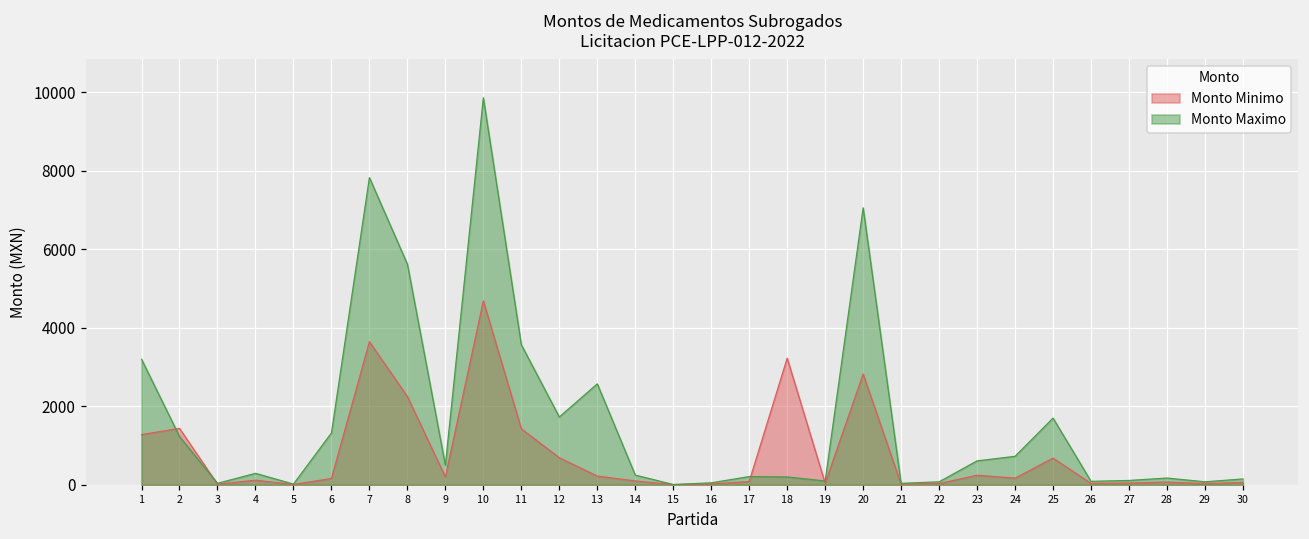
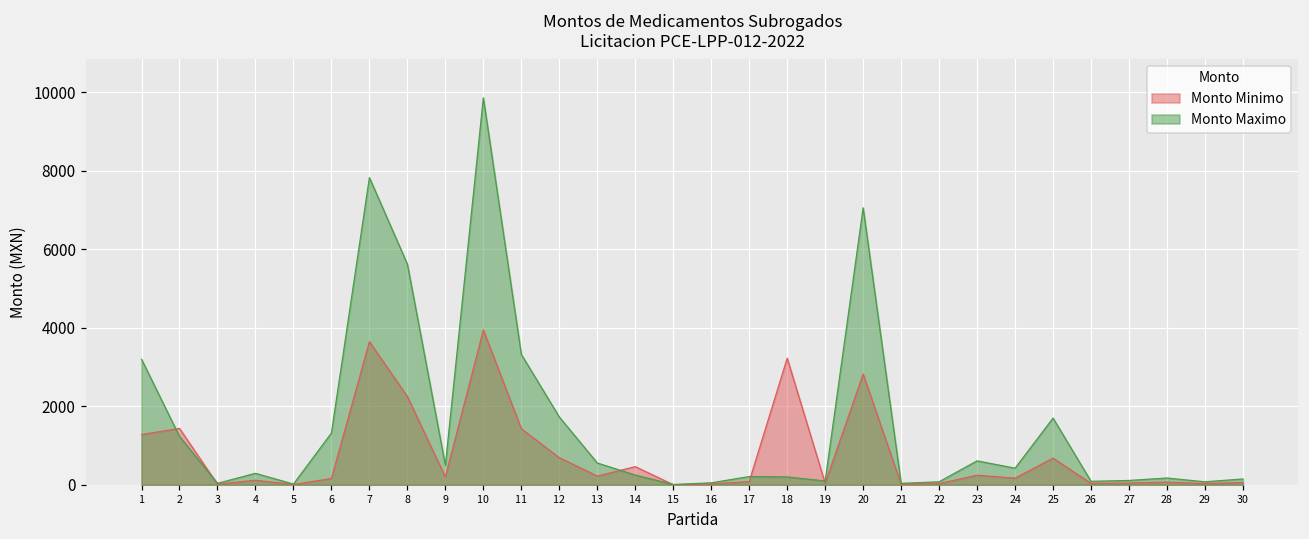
  {
    "Monto Minimo": {
      "1": 1300,
      "2": 1400,
      "4": 100,
      "6": 200,
      "7": 3600,
      "8": 2200,
      "9": 200,
-     "10": 4700,
+     "10": 3900,
      "11": 1400,
      "12": 700,
      "13": 200,
-     "14": 100,
+     "14": 500,
      "17": 100,
      "18": 3200,
      "20": 2800,
      "23": 200,
      "24": 200,
      "25": 700,
      "28": 100,
      "30": 100
    },
    "Monto Maximo": {
      "1": 3200,
      "2": 1200,
      "4": 300,
      "6": 1300,
      "7": 7800,
      "8": 5600,
      "9": 500,
      "10": 9900,
-     "11": 3600,
+     "11": 3300,
      "12": 1700,
-     "13": 2600,
+     "13": 600,
      "14": 200,
      "17": 200,
      "18": 200,
      "20": 7100,
      "23": 600,
-     "24": 700,
+     "24": 400,
      "25": 1700,
      "28": 200,
      "30": 100
    }
  }
